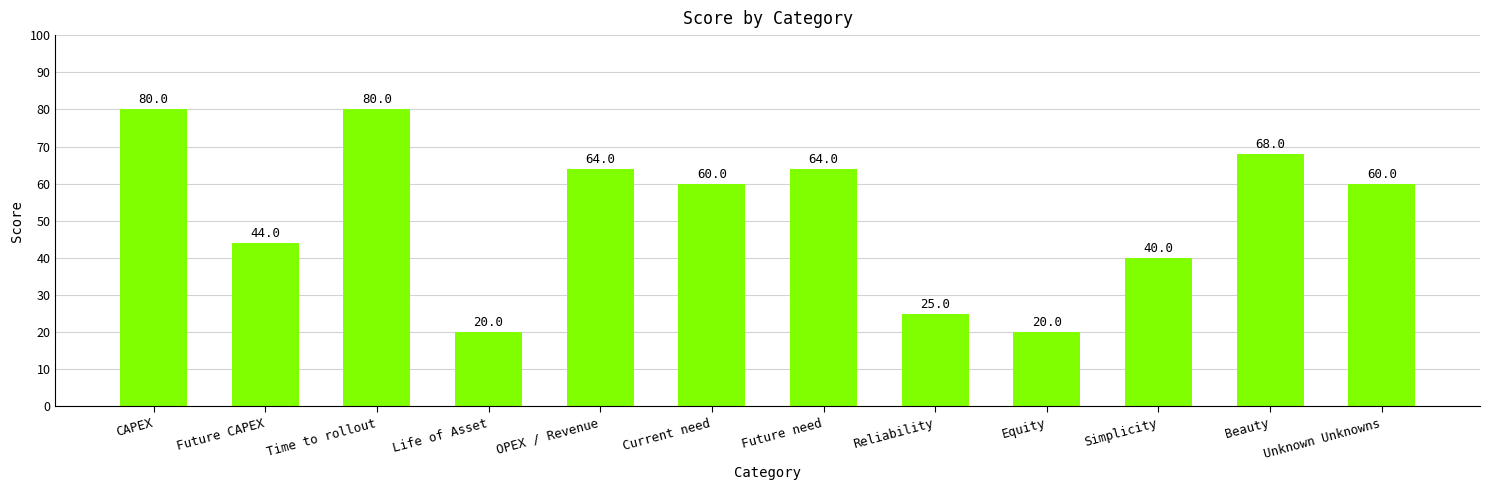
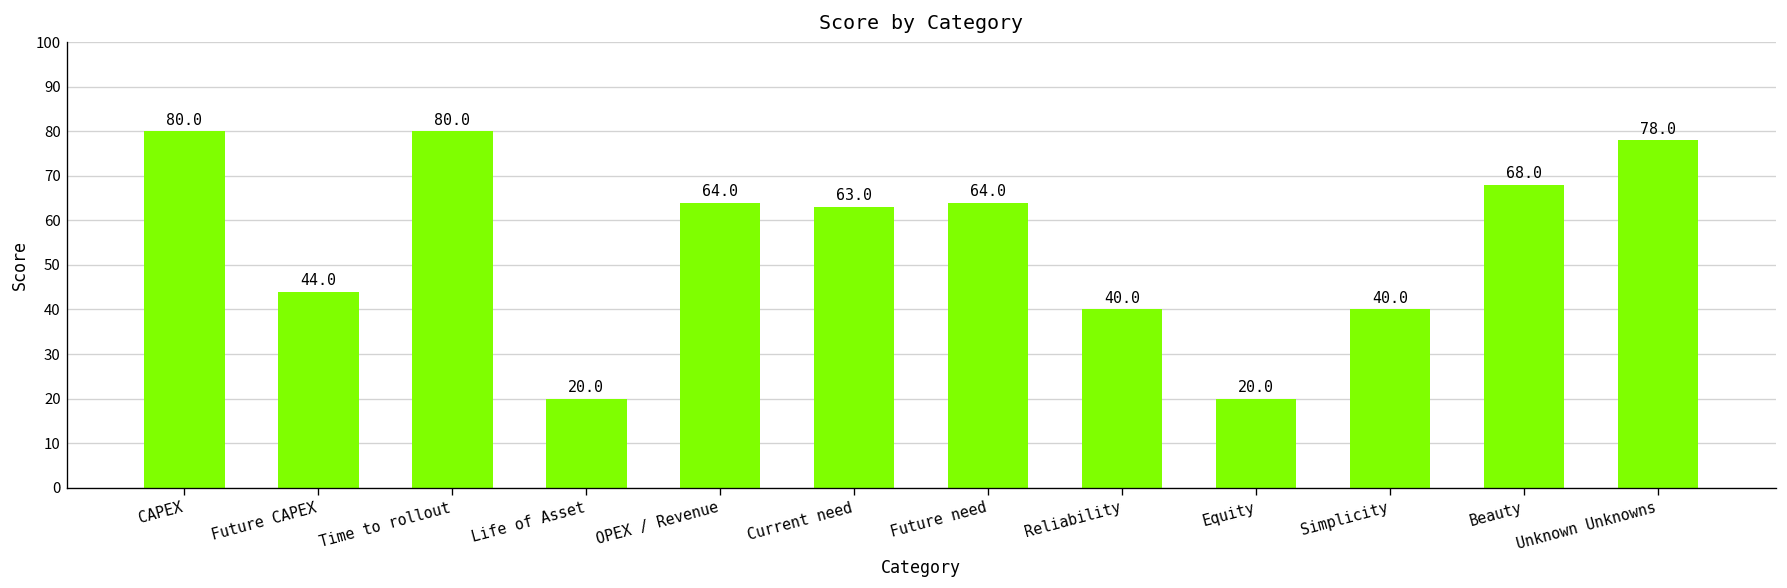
  {
    "CAPEX": 80.0,
    "Future CAPEX": 44.0,
    "Time to rollout": 80.0,
    "Life of Asset": 20.0,
    "OPEX / Revenue": 64.0,
-   "Current need": 60.0,
+   "Current need": 63.0,
    "Future need": 64.0,
-   "Reliability": 25.0,
+   "Reliability": 40.0,
    "Equity": 20.0,
    "Simplicity": 40.0,
    "Beauty": 68.0,
-   "Unknown Unknowns": 60.0
+   "Unknown Unknowns": 78.0
  }
